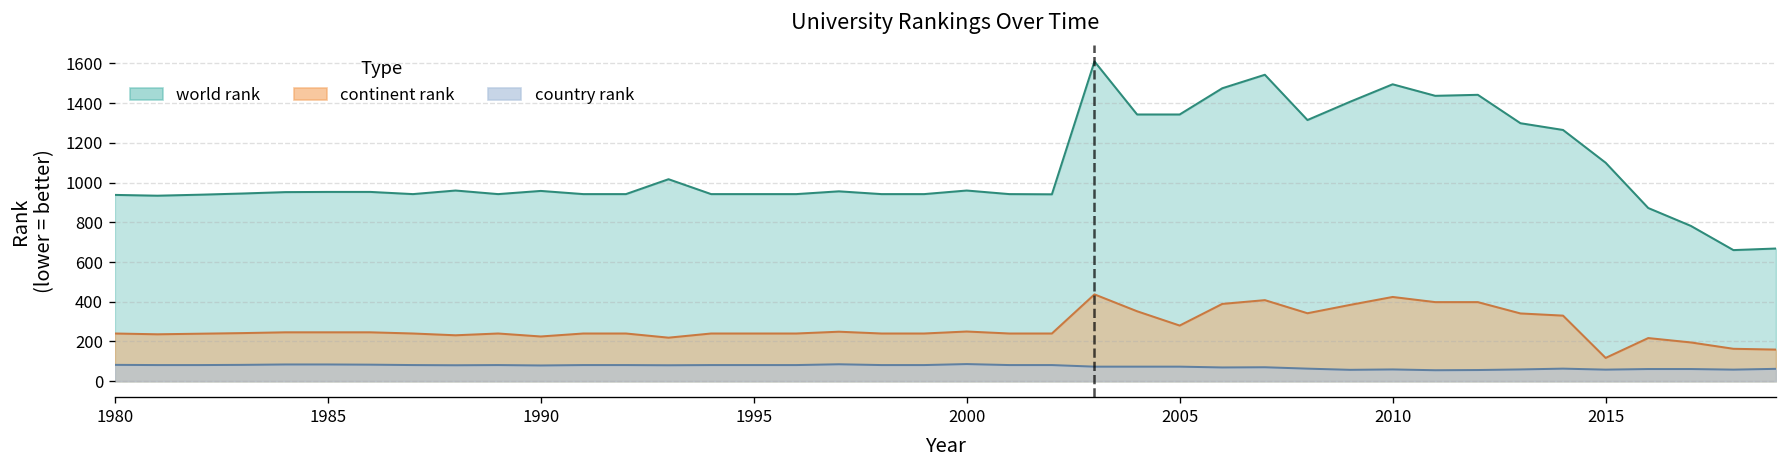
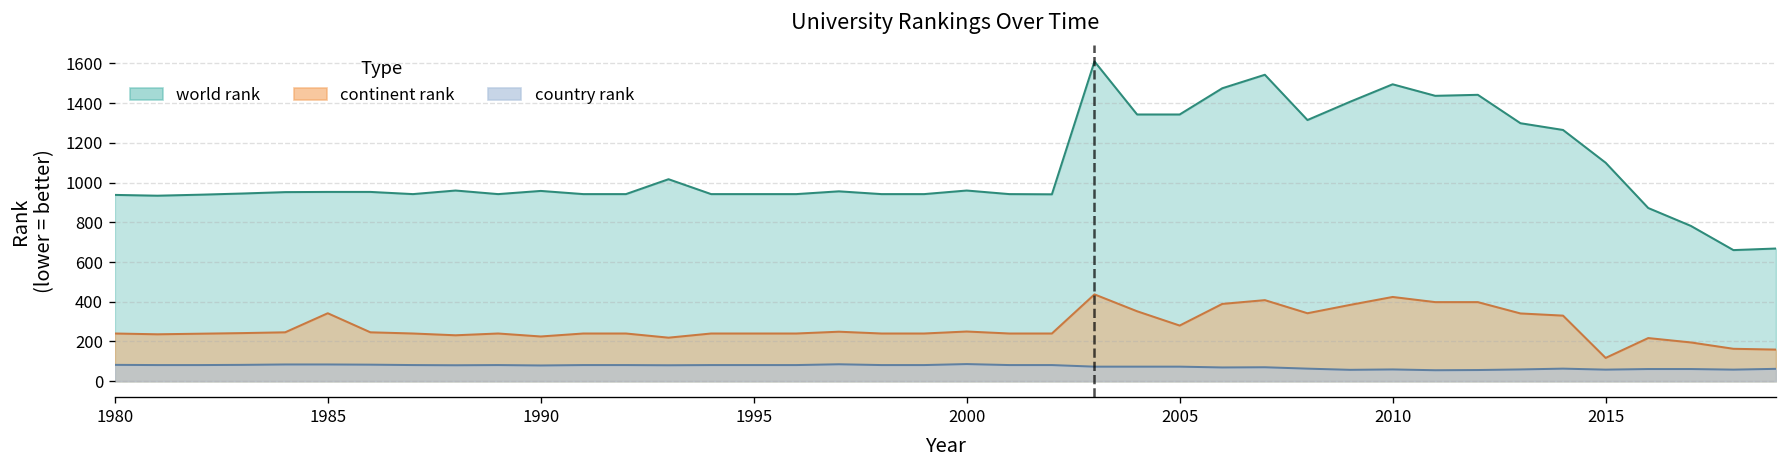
  {
    "continent rank": {
      "1980": 240,
-     "1985": 250,
+     "1985": 340,
      "1990": 230,
      "1995": 240,
      "2000": 250,
      "2005": 280,
      "2010": 420,
      "2015": 120
    }
  }
